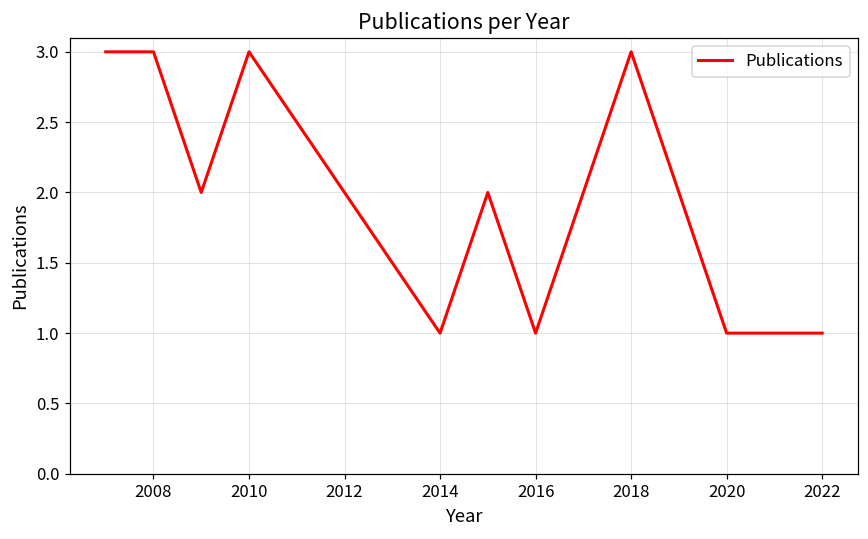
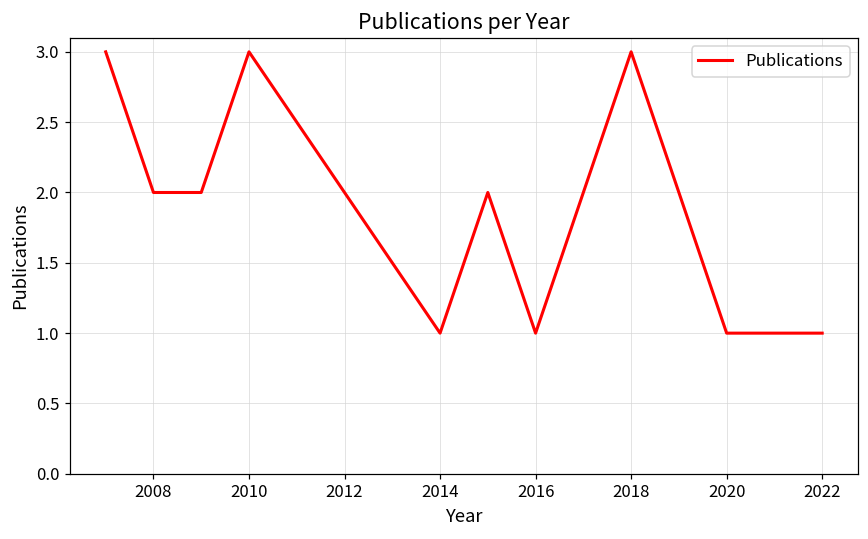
  {
-   "2008": 3,
+   "2008": 2,
    "2010": 3,
    "2014": 1,
    "2016": 1,
    "2018": 3,
    "2020": 1,
    "2022": 1
  }
